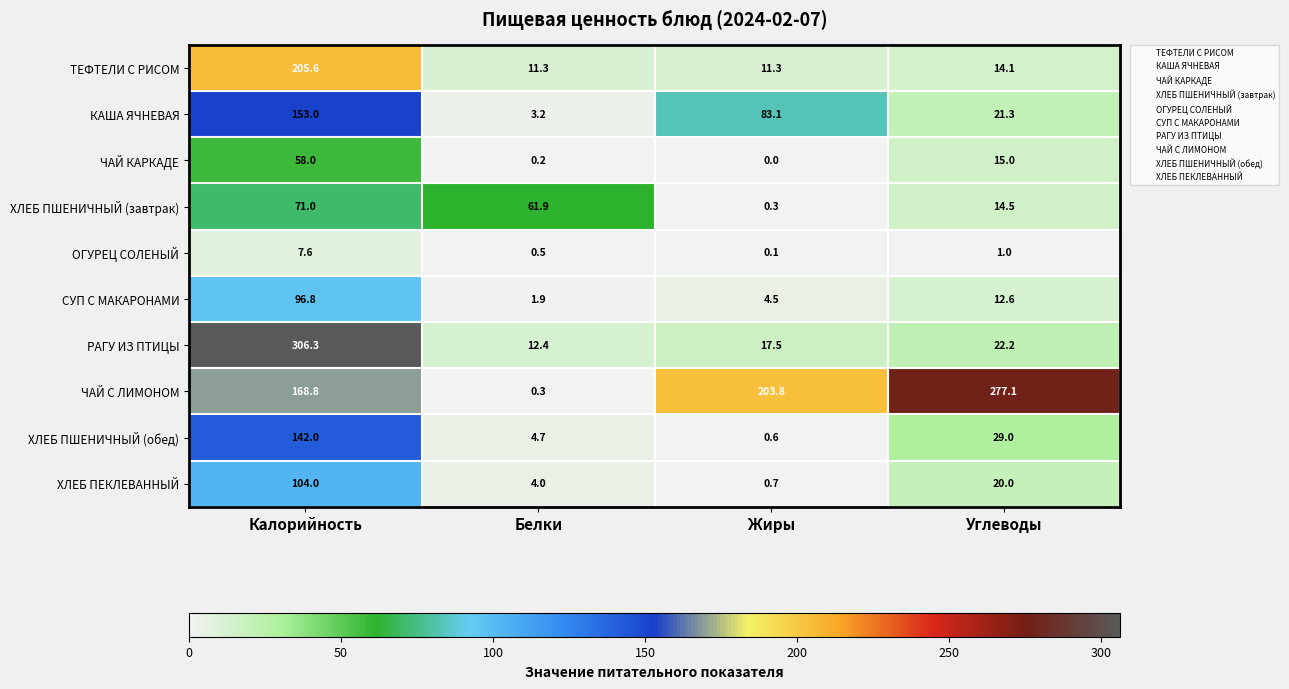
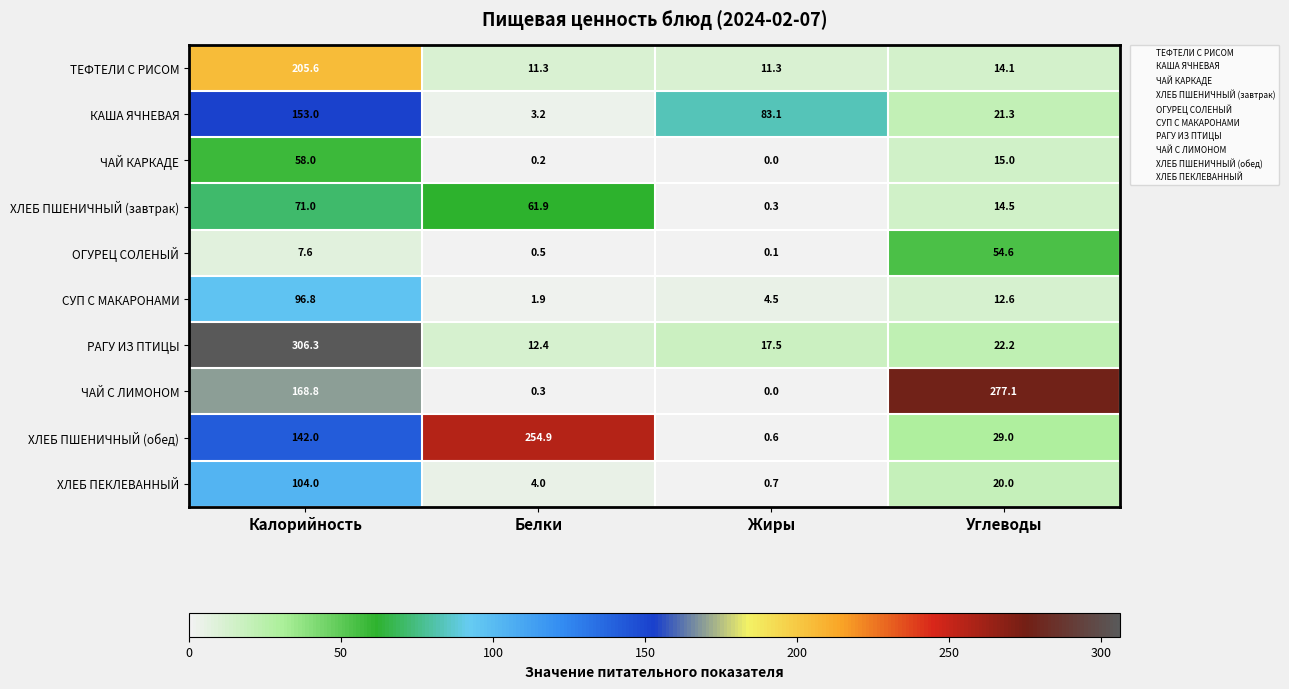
  {
    "ТЕФТЕЛИ С РИСОМ": {
      "Калорийность": 205.6,
      "Белки": 11.3,
      "Жиры": 11.3,
      "Углеводы": 14.1
    },
    "КАША ЯЧНЕВАЯ": {
      "Калорийность": 153.0,
      "Белки": 3.2,
      "Жиры": 83.1,
      "Углеводы": 21.3
    },
    "ЧАЙ КАРКАДЕ": {
      "Калорийность": 58.0,
      "Белки": 0.2,
      "Жиры": 0.0,
      "Углеводы": 15.0
    },
    "ХЛЕБ ПШЕНИЧНЫЙ (завтрак)": {
      "Калорийность": 71.0,
      "Белки": 61.9,
      "Жиры": 0.3,
      "Углеводы": 14.5
    },
    "ОГУРЕЦ СОЛЕНЫЙ": {
      "Калорийность": 7.6,
      "Белки": 0.5,
      "Жиры": 0.1,
-     "Углеводы": 1.0
+     "Углеводы": 54.6
    },
    "СУП С МАКАРОНАМИ": {
      "Калорийность": 96.8,
      "Белки": 1.9,
      "Жиры": 4.5,
      "Углеводы": 12.6
    },
    "РАГУ ИЗ ПТИЦЫ": {
      "Калорийность": 306.3,
      "Белки": 12.4,
      "Жиры": 17.5,
      "Углеводы": 22.2
    },
    "ЧАЙ С ЛИМОНОМ": {
      "Калорийность": 168.8,
      "Белки": 0.3,
-     "Жиры": 203.8,
+     "Жиры": 0.0,
      "Углеводы": 277.1
    },
    "ХЛЕБ ПШЕНИЧНЫЙ (обед)": {
      "Калорийность": 142.0,
-     "Белки": 4.7,
+     "Белки": 254.9,
      "Жиры": 0.6,
      "Углеводы": 29.0
    },
    "ХЛЕБ ПЕКЛЕВАННЫЙ": {
      "Калорийность": 104.0,
      "Белки": 4.0,
      "Жиры": 0.7,
      "Углеводы": 20.0
    }
  }
